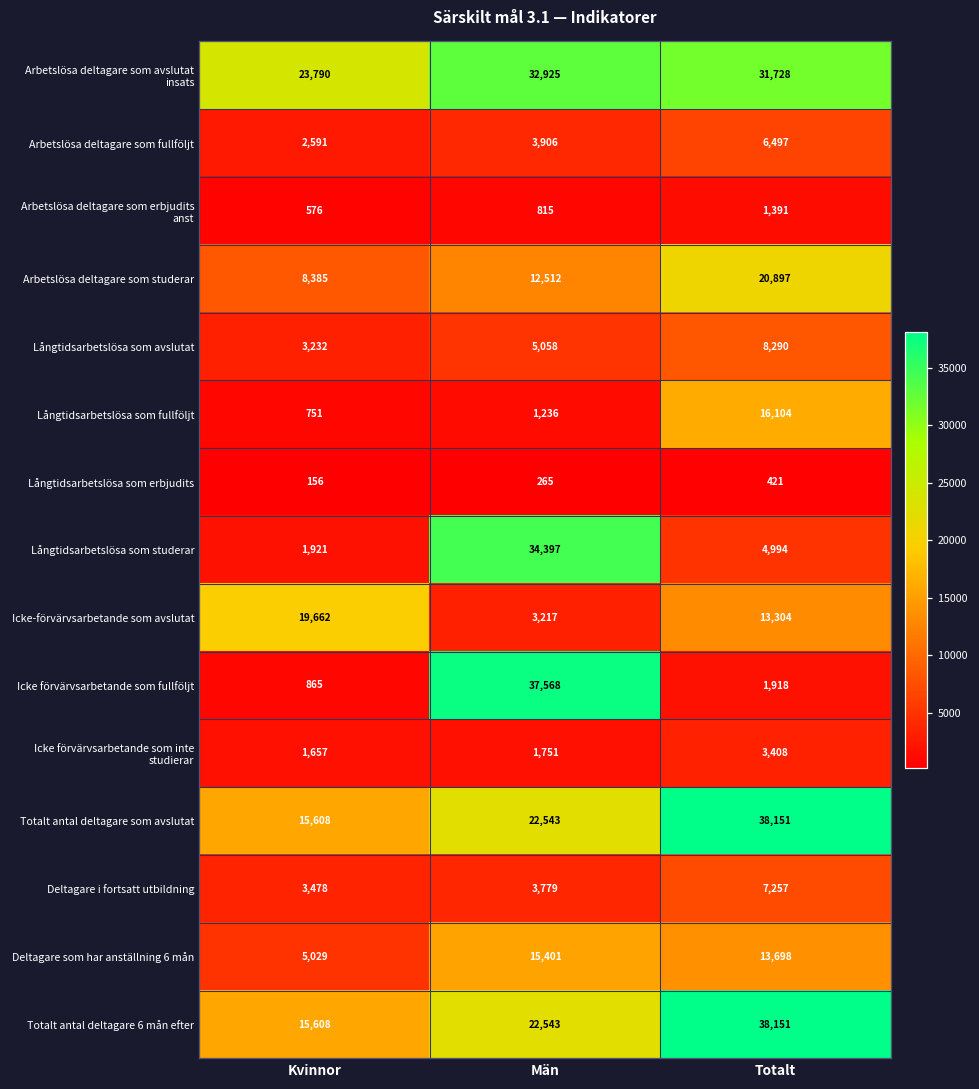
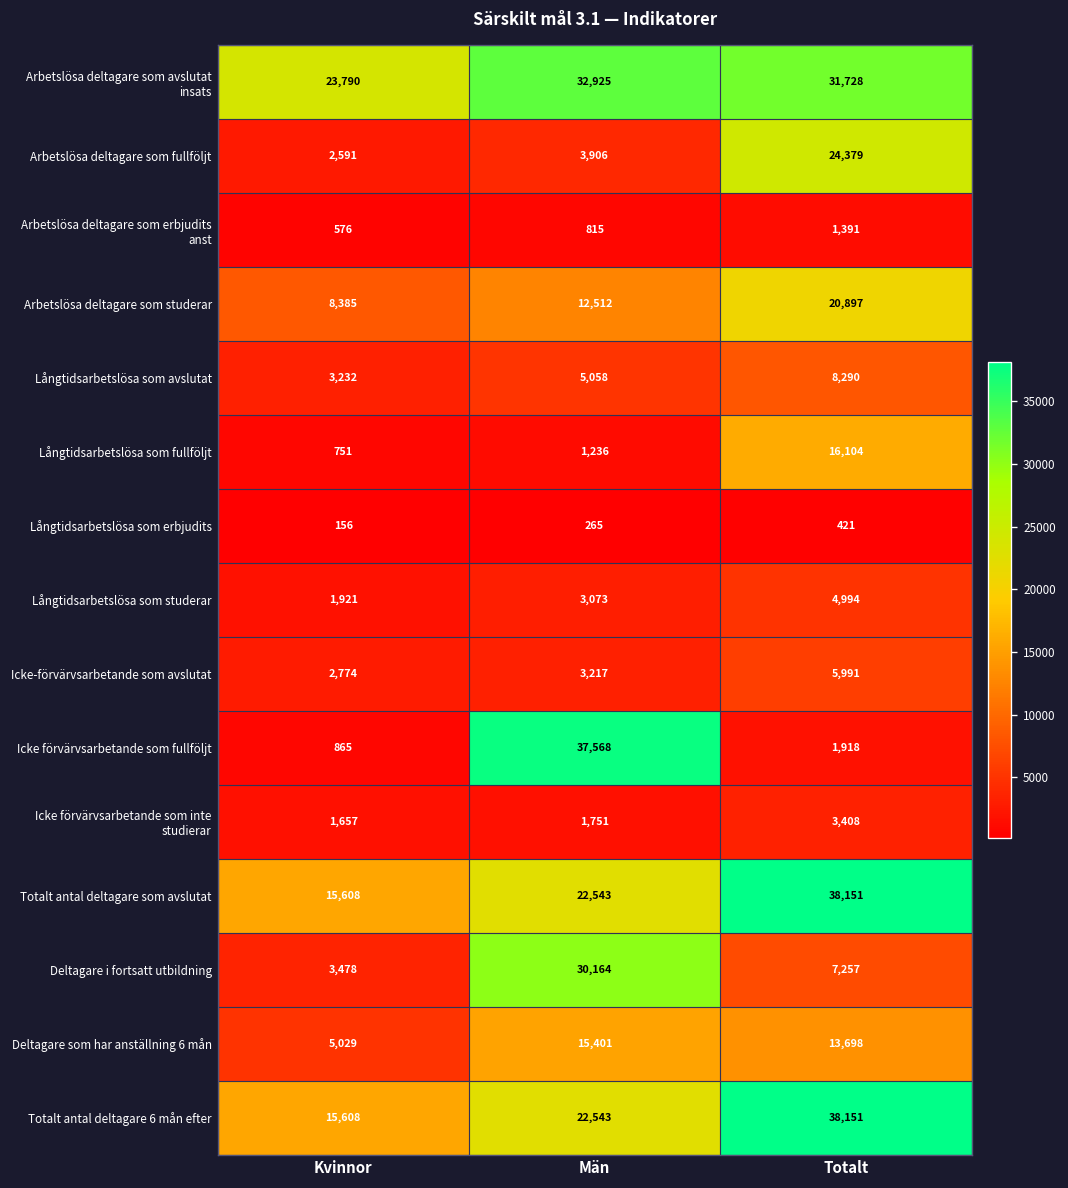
  {
    "Arbetslösa deltagare som avslutat insats": {
      "Kvinnor": "23,790",
      "Män": "32,925",
      "Totalt": "31,728"
    },
    "Arbetslösa deltagare som fullföljt": {
      "Kvinnor": "2,591",
      "Män": "3,906",
-     "Totalt": "6,497"
+     "Totalt": "24,379"
    },
    "Arbetslösa deltagare som erbjudits anst": {
      "Kvinnor": "576",
      "Män": "815",
      "Totalt": "1,391"
    },
    "Arbetslösa deltagare som studerar": {
      "Kvinnor": "8,385",
      "Män": "12,512",
      "Totalt": "20,897"
    },
    "Långtidsarbetslösa som avslutat": {
      "Kvinnor": "3,232",
      "Män": "5,058",
      "Totalt": "8,290"
    },
    "Långtidsarbetslösa som fullföljt": {
      "Kvinnor": "751",
      "Män": "1,236",
      "Totalt": "16,104"
    },
    "Långtidsarbetslösa som erbjudits": {
      "Kvinnor": "156",
      "Män": "265",
      "Totalt": "421"
    },
    "Långtidsarbetslösa som studerar": {
      "Kvinnor": "1,921",
-     "Män": "34,397",
+     "Män": "3,073",
      "Totalt": "4,994"
    },
    "Icke-förvärvsarbetande som avslutat": {
-     "Kvinnor": "19,662",
+     "Kvinnor": "2,774",
      "Män": "3,217",
-     "Totalt": "13,304"
+     "Totalt": "5,991"
    },
    "Icke förvärvsarbetande som fullföljt": {
      "Kvinnor": "865",
      "Män": "37,568",
      "Totalt": "1,918"
    },
    "Icke förvärvsarbetande som inte studierar": {
      "Kvinnor": "1,657",
      "Män": "1,751",
      "Totalt": "3,408"
    },
    "Totalt antal deltagare som avslutat": {
      "Kvinnor": "15,608",
      "Män": "22,543",
      "Totalt": "38,151"
    },
    "Deltagare i fortsatt utbildning": {
      "Kvinnor": "3,478",
-     "Män": "3,779",
+     "Män": "30,164",
      "Totalt": "7,257"
    },
    "Deltagare som har anställning 6 mån": {
      "Kvinnor": "5,029",
      "Män": "15,401",
      "Totalt": "13,698"
    },
    "Totalt antal deltagare 6 mån efter": {
      "Kvinnor": "15,608",
      "Män": "22,543",
      "Totalt": "38,151"
    }
  }
